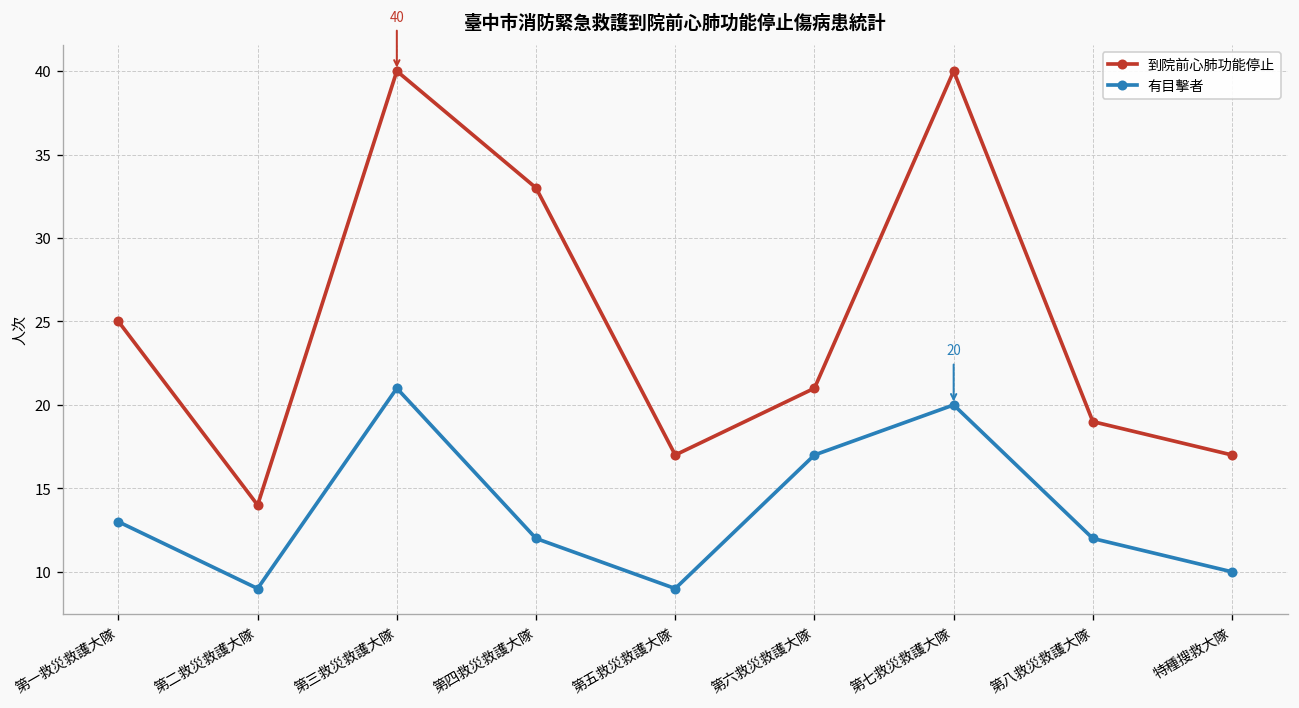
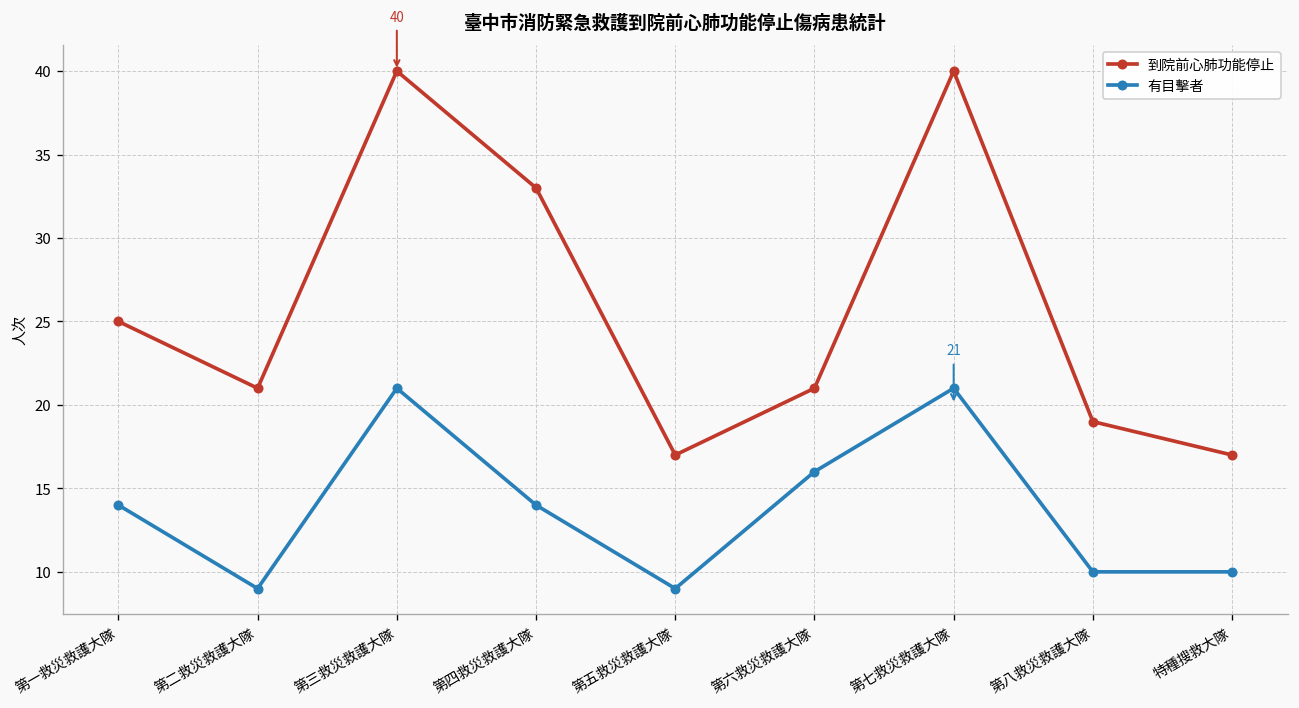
  {
    "到院前心肺功能停止": {
      "第一救災救護大隊": 25,
-     "第二救災救護大隊": 14,
+     "第二救災救護大隊": 21,
      "第四救災救護大隊": 33,
      "第五救災救護大隊": 17,
      "第六救災救護大隊": 21,
      "第七救災救護大隊": 40,
      "第八救災救護大隊": 19,
      "特種搜救大隊": 17
    },
    "有目擊者": {
-     "第一救災救護大隊": 13,
-     "第四救災救護大隊": 12,
-     "第六救災救護大隊": 17,
-     "第七救災救護大隊": 20,
-     "第八救災救護大隊": 12
+     "第一救災救護大隊": 14,
+     "第四救災救護大隊": 14,
+     "第六救災救護大隊": 16,
+     "第七救災救護大隊": 21,
+     "第八救災救護大隊": 10
    }
  }
